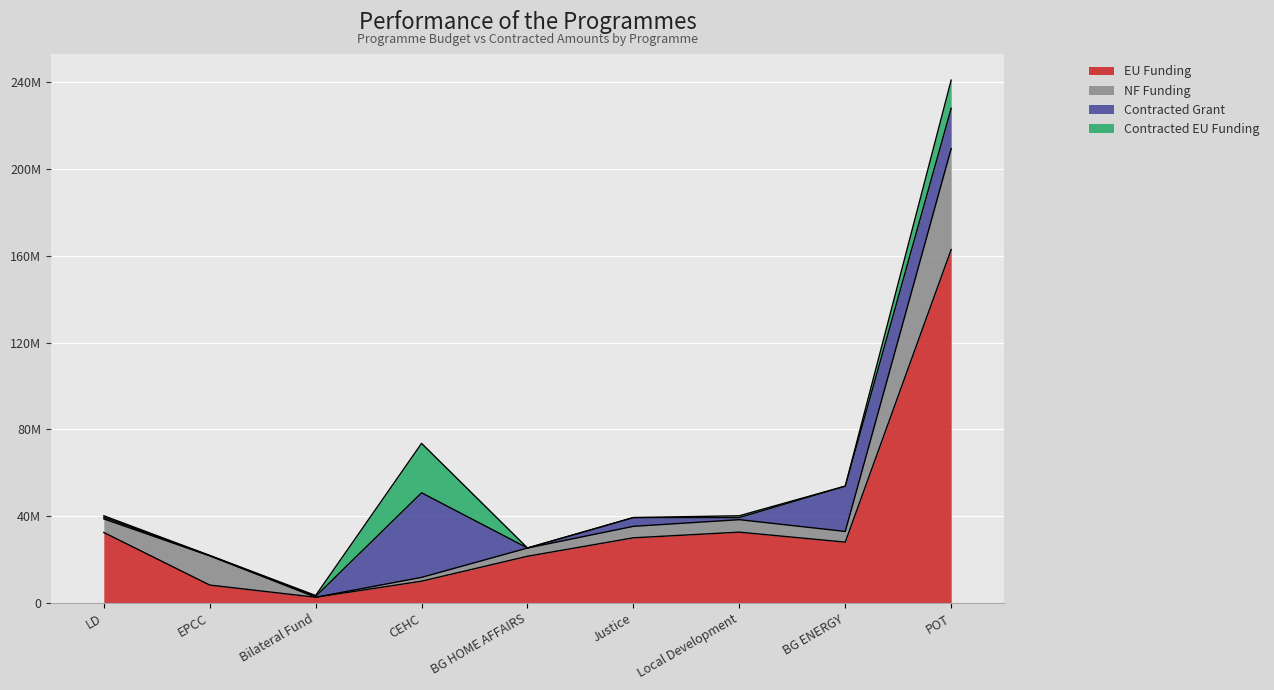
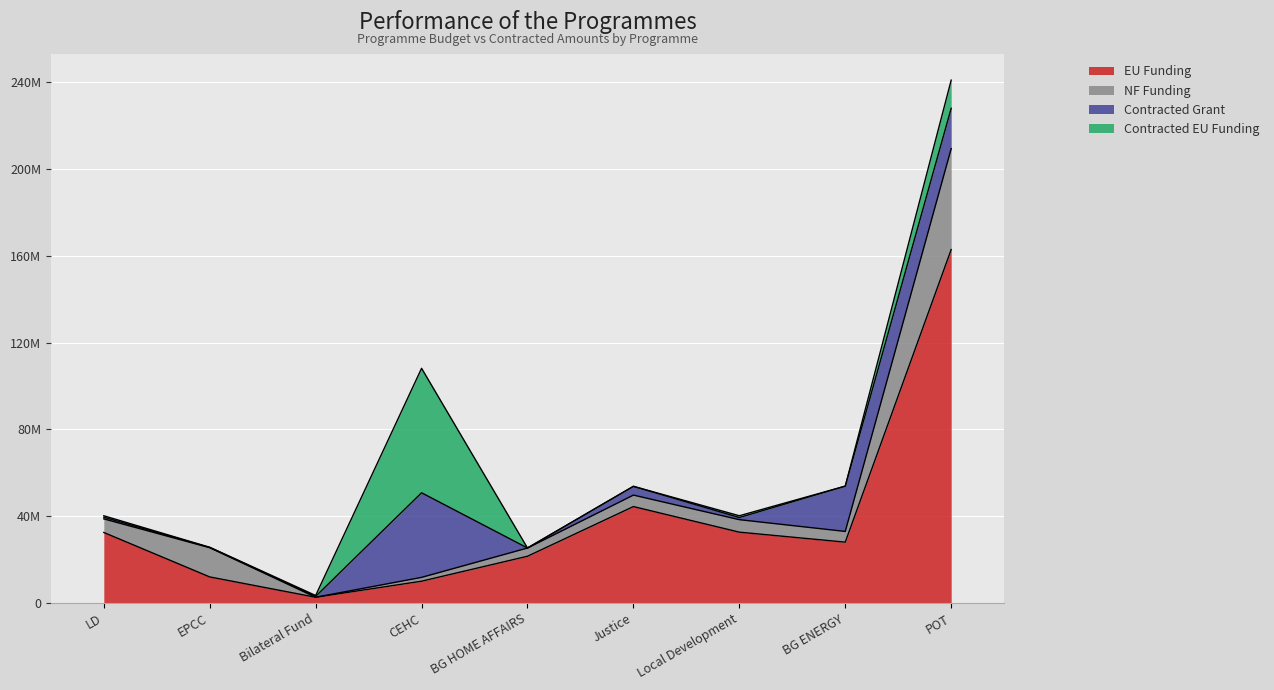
  {
    "EU Funding": {
      "LD": 32000000,
-     "EPCC": 8000000,
+     "EPCC": 12000000,
      "CEHC": 10000000,
      "BG HOME AFFAIRS": 21000000,
-     "Justice": 30000000,
+     "Justice": 44000000,
      "Local Development": 33000000,
      "BG ENERGY": 28000000,
      "POT": 163000000
    },
    "NF Funding": {
      "CEHC": 2000000,
      "Justice": 5000000,
      "BG ENERGY": 5000000,
      "POT": 47000000
    },
    "Contracted Grant": {
      "CEHC": 39000000,
      "POT": 19000000
    },
    "Contracted EU Funding": {
-     "CEHC": 23000000,
+     "CEHC": 57000000,
      "POT": 13000000
    }
  }
